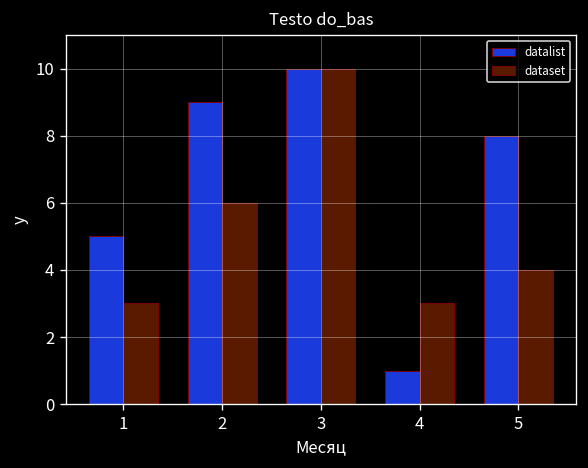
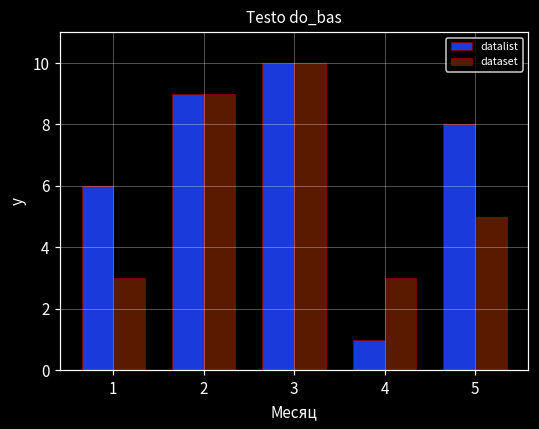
  {
    "datalist": {
-     "1": 5,
+     "1": 6,
      "2": 9,
      "3": 10,
      "4": 1,
      "5": 8
    },
    "dataset": {
      "1": 3,
-     "2": 6,
+     "2": 9,
      "3": 10,
      "4": 3,
-     "5": 4
+     "5": 5
    }
  }
